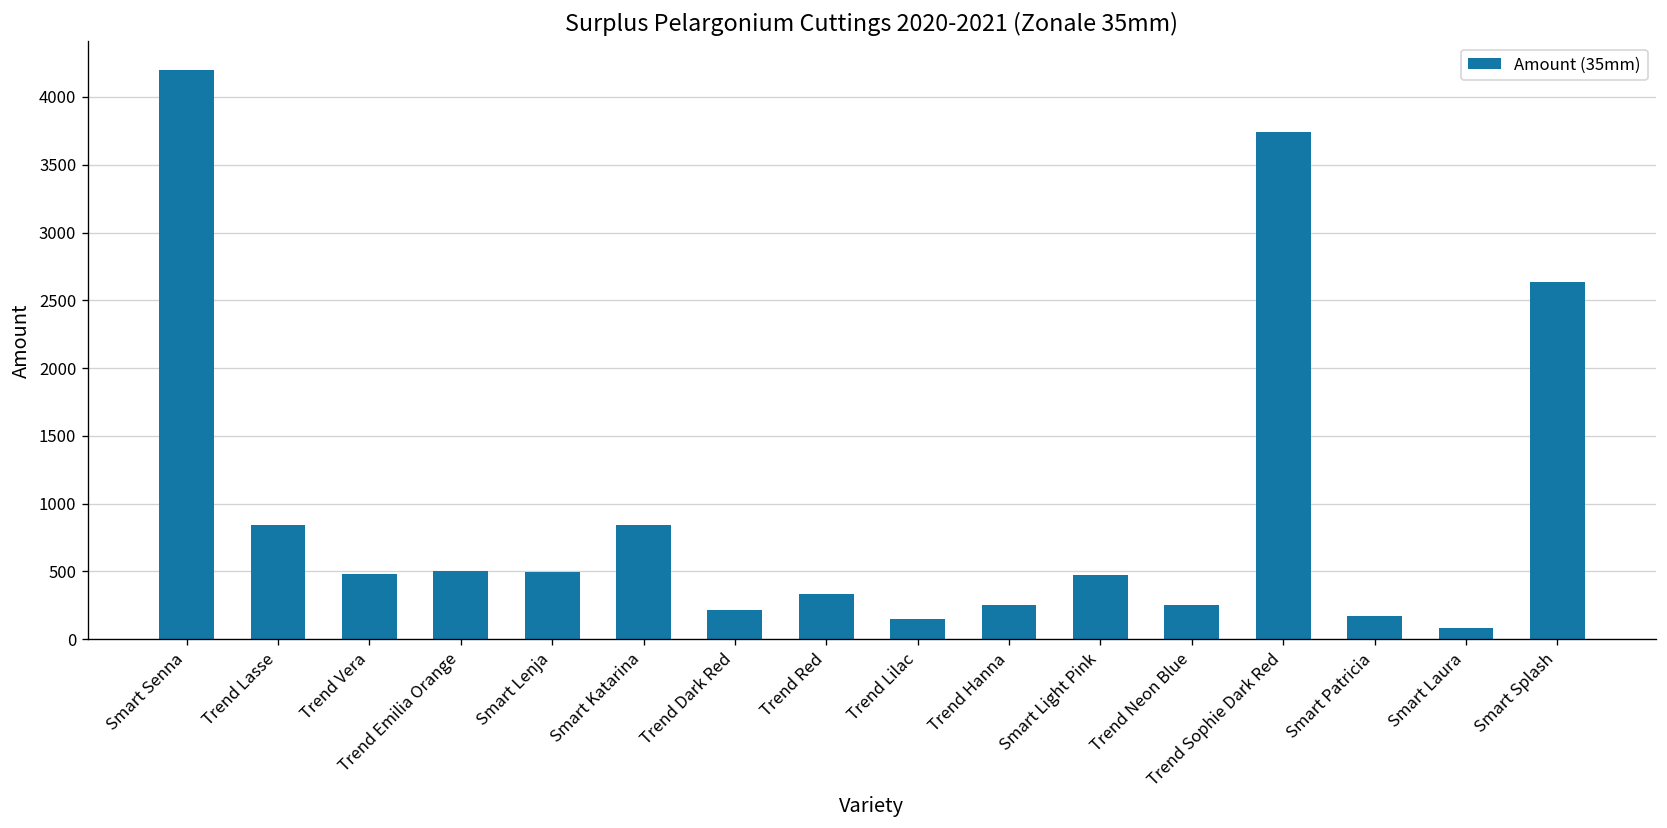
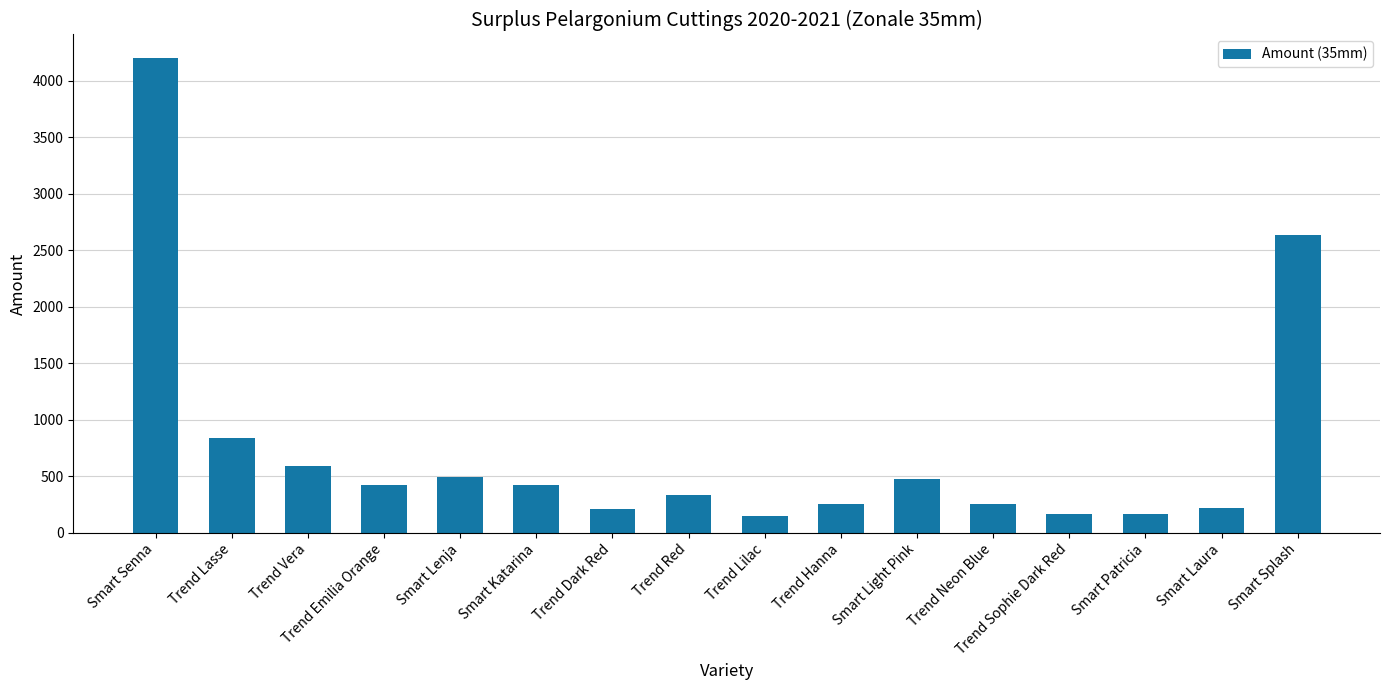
  {
    "Smart Senna": 4200,
    "Trend Lasse": 840,
-   "Trend Vera": 480,
-   "Trend Emilia Orange": 500,
+   "Trend Vera": 590,
+   "Trend Emilia Orange": 420,
    "Smart Lenja": 490,
-   "Smart Katarina": 840,
+   "Smart Katarina": 420,
    "Trend Dark Red": 210,
    "Trend Red": 340,
    "Trend Lilac": 150,
    "Trend Hanna": 250,
    "Smart Light Pink": 470,
    "Trend Neon Blue": 250,
-   "Trend Sophie Dark Red": 3750,
+   "Trend Sophie Dark Red": 170,
    "Smart Patricia": 170,
-   "Smart Laura": 80,
+   "Smart Laura": 220,
    "Smart Splash": 2640
  }
